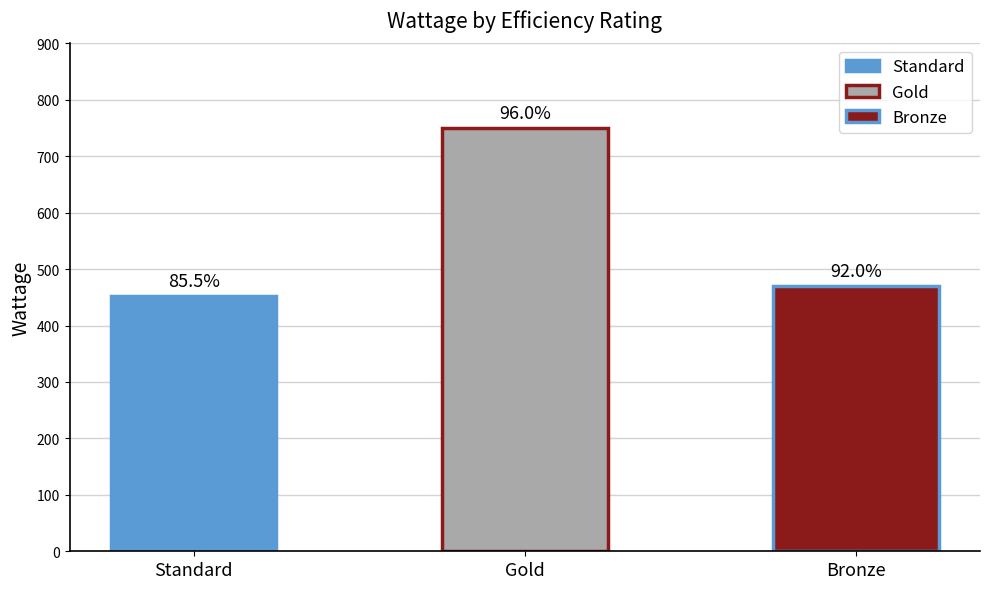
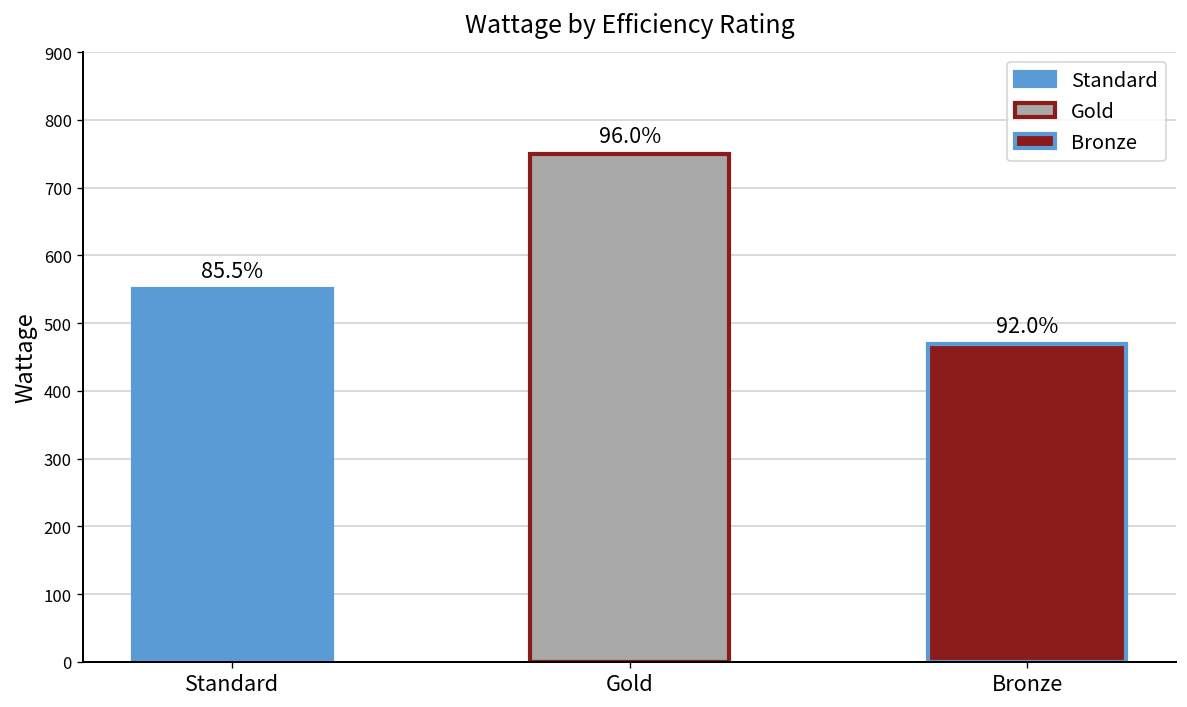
  {
-   "Standard": 450
+   "Standard": 550
  }
